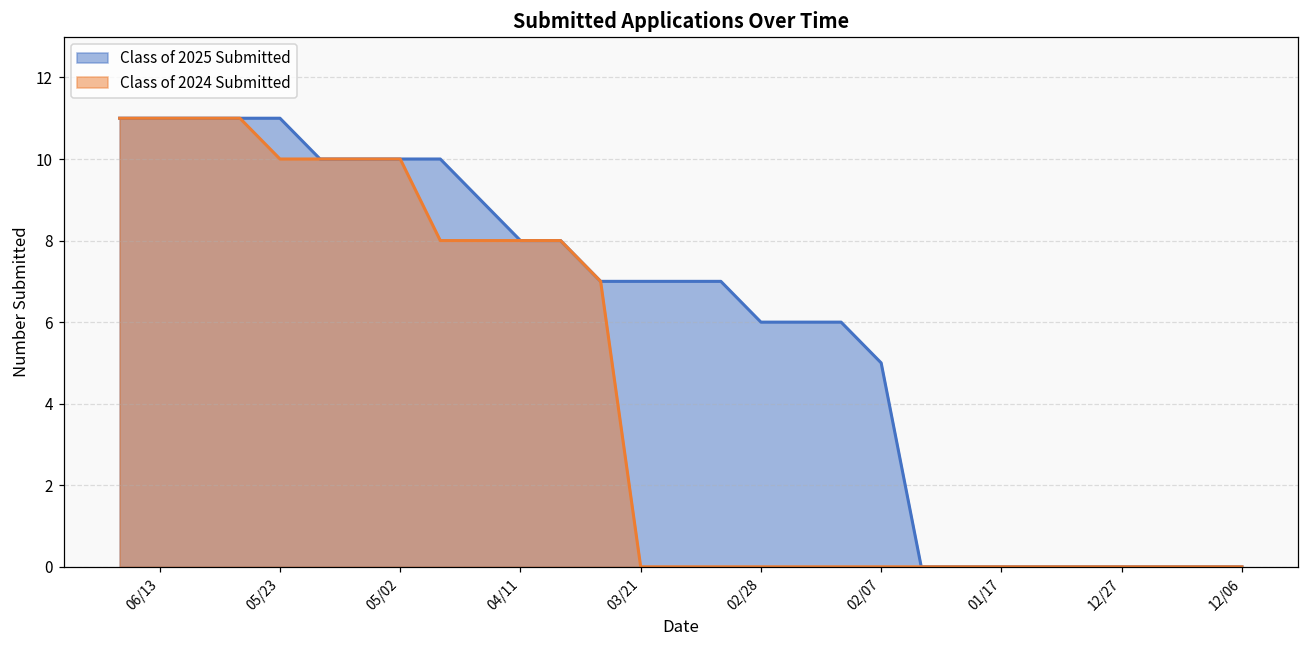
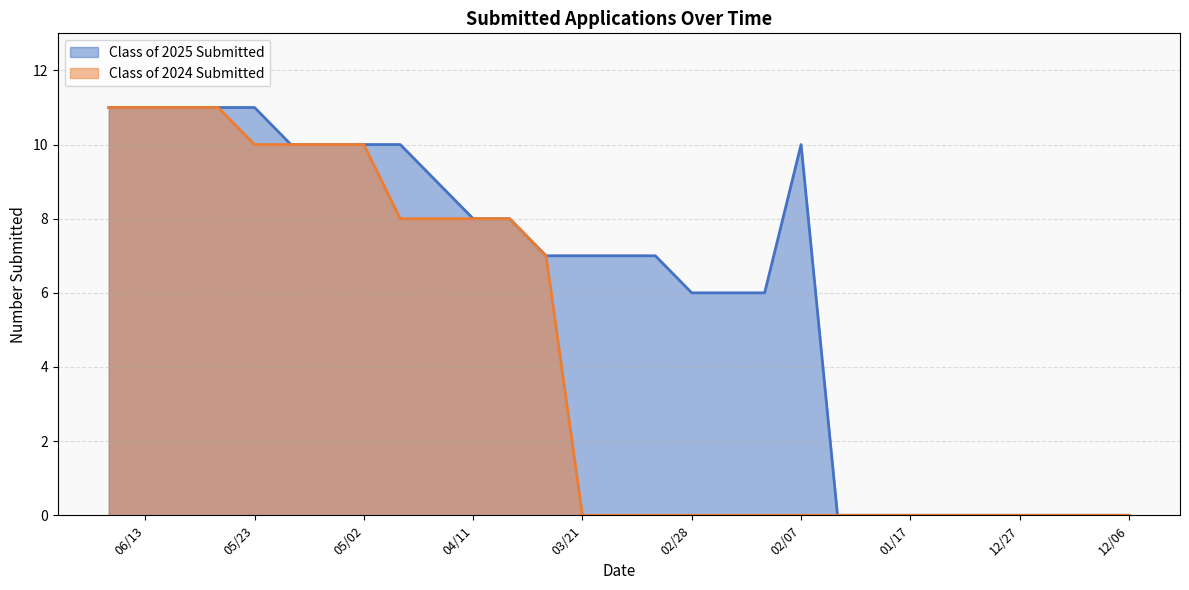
  {
    "Class of 2025 Submitted": {
      "05/23": 11,
      "03/21": 7,
      "02/28": 6,
-     "02/07": 5
+     "02/07": 10
    },
    "Class of 2024 Submitted": {
      "05/23": 10,
      "03/21": 0,
      "02/28": 0,
      "02/07": 0
    }
  }
